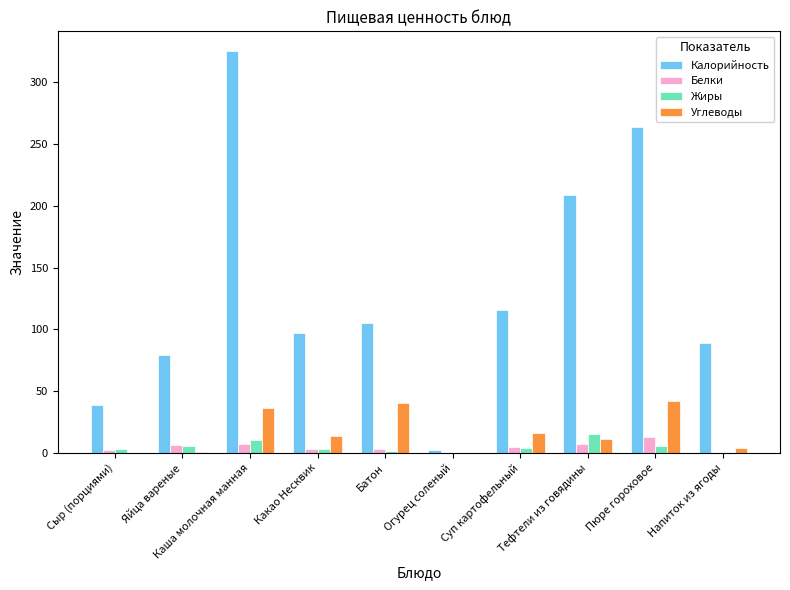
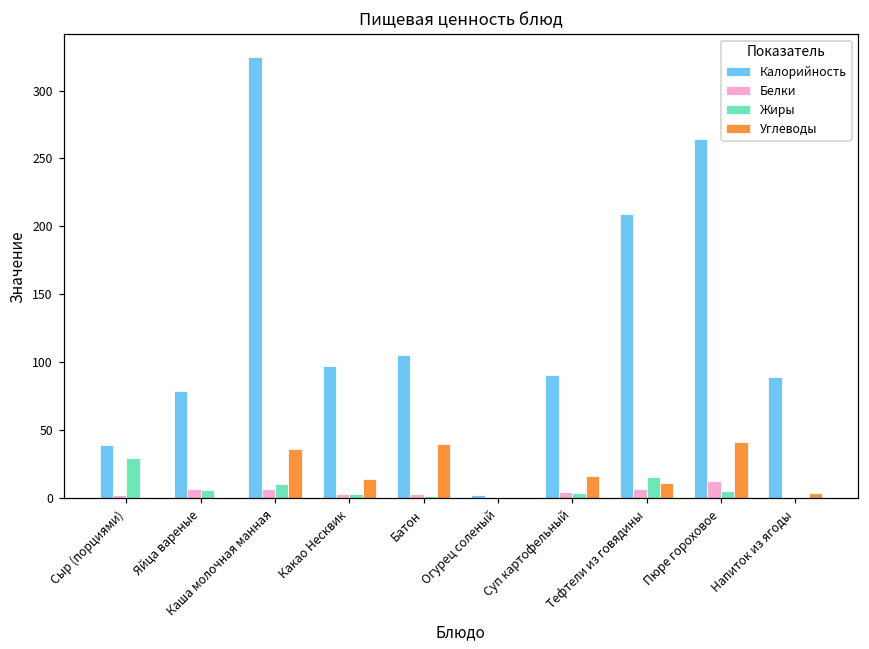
  {
    "Калорийность": {
      "Сыр (порциями)": 39,
      "Яйца вареные": 79,
      "Каша молочная манная": 325,
      "Какао Несквик": 97,
      "Батон": 105,
-     "Суп картофельный": 116,
+     "Суп картофельный": 91,
      "Тефтели из говядины": 209,
      "Пюре гороховое": 264,
      "Напиток из ягоды": 89
    },
    "Белки": {
      "Сыр (порциями)": 2,
      "Яйца вареные": 6,
      "Каша молочная манная": 7,
      "Какао Несквик": 3,
      "Батон": 3,
      "Суп картофельный": 4,
      "Тефтели из говядины": 7,
      "Пюре гороховое": 13
    },
    "Жиры": {
-     "Сыр (порциями)": 3,
+     "Сыр (порциями)": 29,
      "Яйца вареные": 6,
      "Каша молочная манная": 11,
      "Какао Несквик": 3,
      "Суп картофельный": 4,
      "Тефтели из говядины": 15,
      "Пюре гороховое": 5
    },
    "Углеводы": {
      "Сыр (порциями)": 0,
      "Каша молочная манная": 36,
      "Какао Несквик": 14,
      "Батон": 40,
      "Суп картофельный": 16,
      "Тефтели из говядины": 11,
      "Пюре гороховое": 42,
      "Напиток из ягоды": 4
    }
  }
